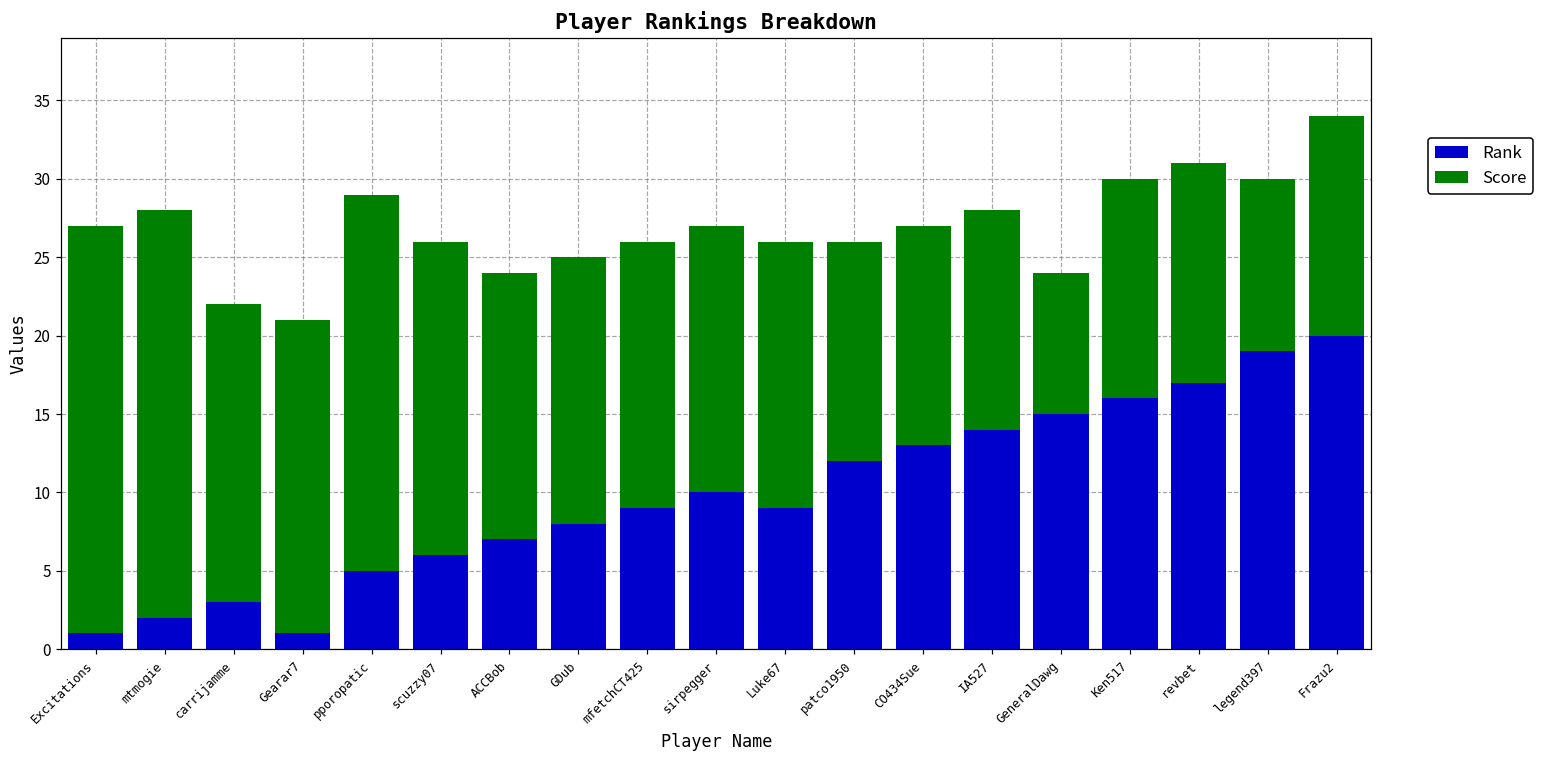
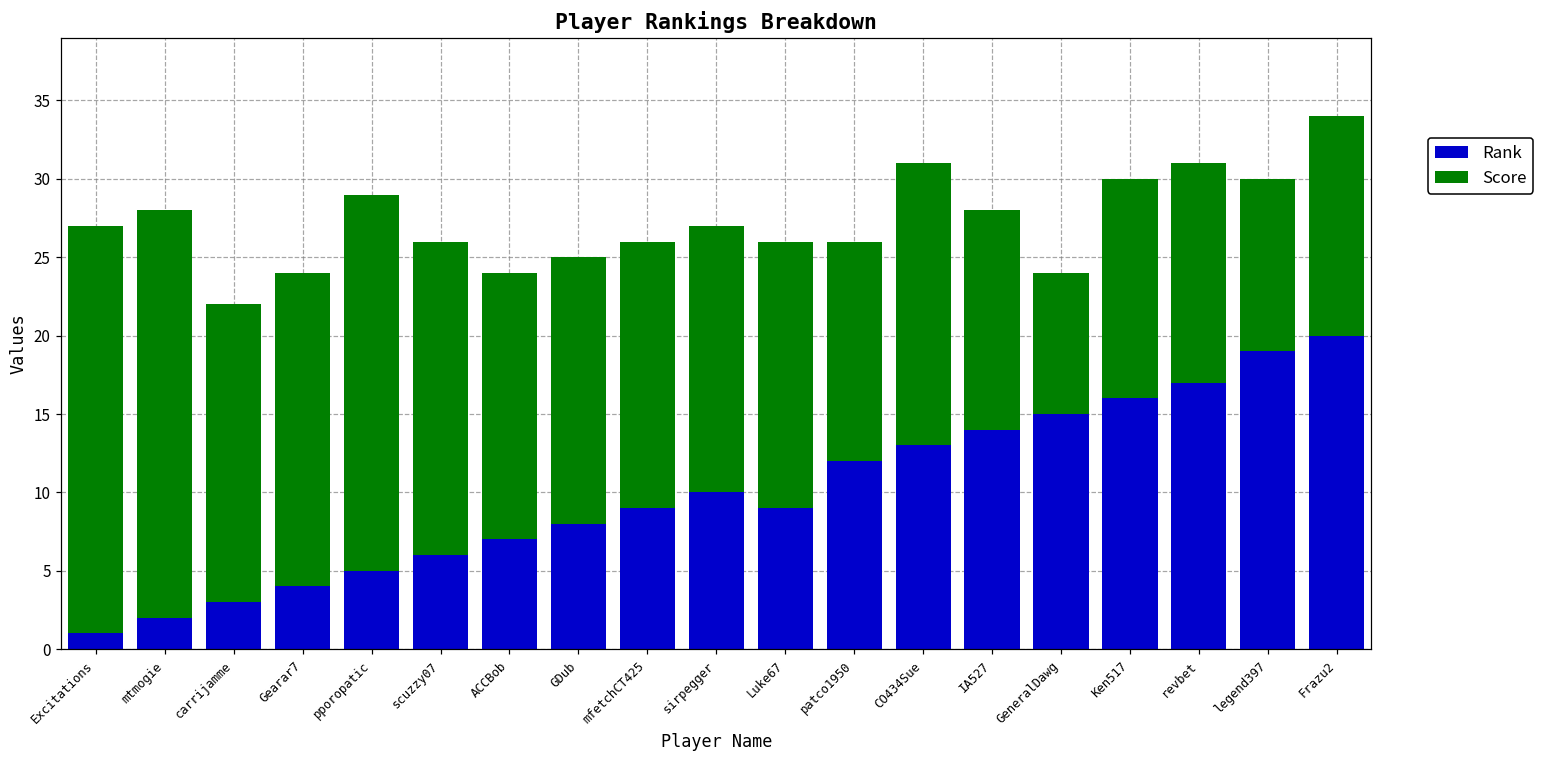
  {
    "Rank": {
      "Excitations": 1,
      "mtmogie": 2,
      "carrijamme": 3,
-     "Gearar7": 1,
+     "Gearar7": 4,
      "pporopatic": 5,
      "scuzzy07": 6,
      "ACCBob": 7,
      "GDub": 8,
      "mfetchCT425": 9,
      "sirpegger": 10,
      "Luke67": 9,
      "patco1950": 12,
      "CO434Sue": 13,
      "IA527": 14,
      "GeneralDawg": 15,
      "Ken517": 16,
      "revbet": 17,
      "legend397": 19,
      "Frazu2": 20
    },
    "Score": {
      "Excitations": 26,
      "mtmogie": 26,
      "carrijamme": 19,
      "Gearar7": 20,
      "pporopatic": 24,
      "scuzzy07": 20,
      "ACCBob": 17,
      "GDub": 17,
      "mfetchCT425": 17,
      "sirpegger": 17,
      "Luke67": 17,
      "patco1950": 14,
-     "CO434Sue": 14,
+     "CO434Sue": 18,
      "IA527": 14,
      "GeneralDawg": 9,
      "Ken517": 14,
      "revbet": 14,
      "legend397": 11,
      "Frazu2": 14
    }
  }
